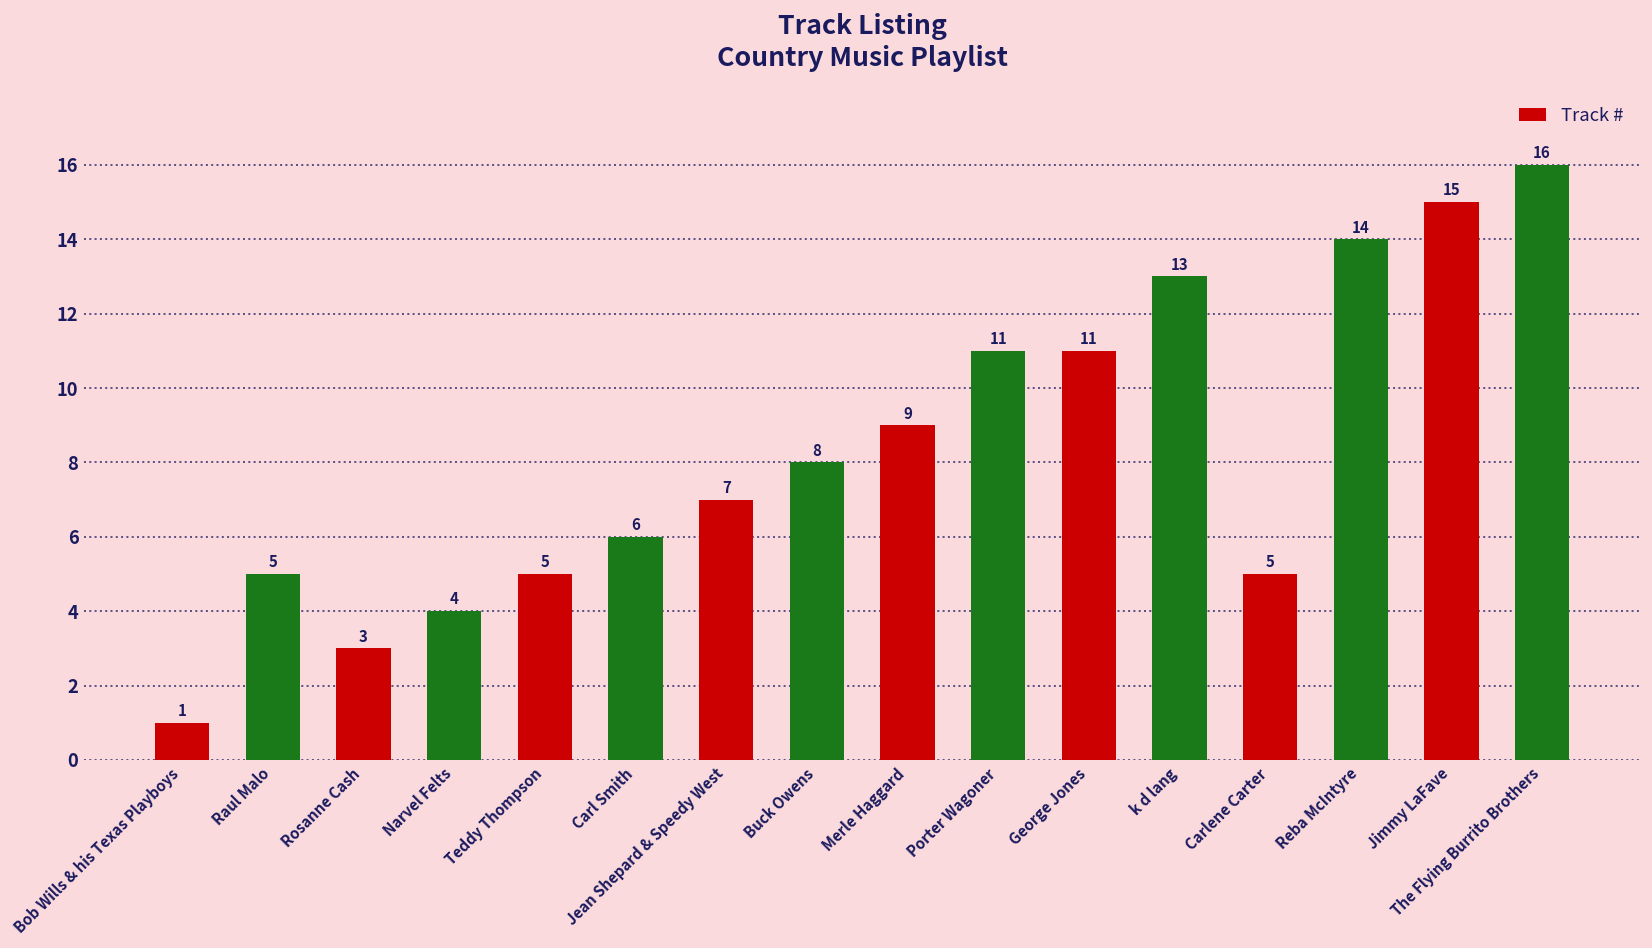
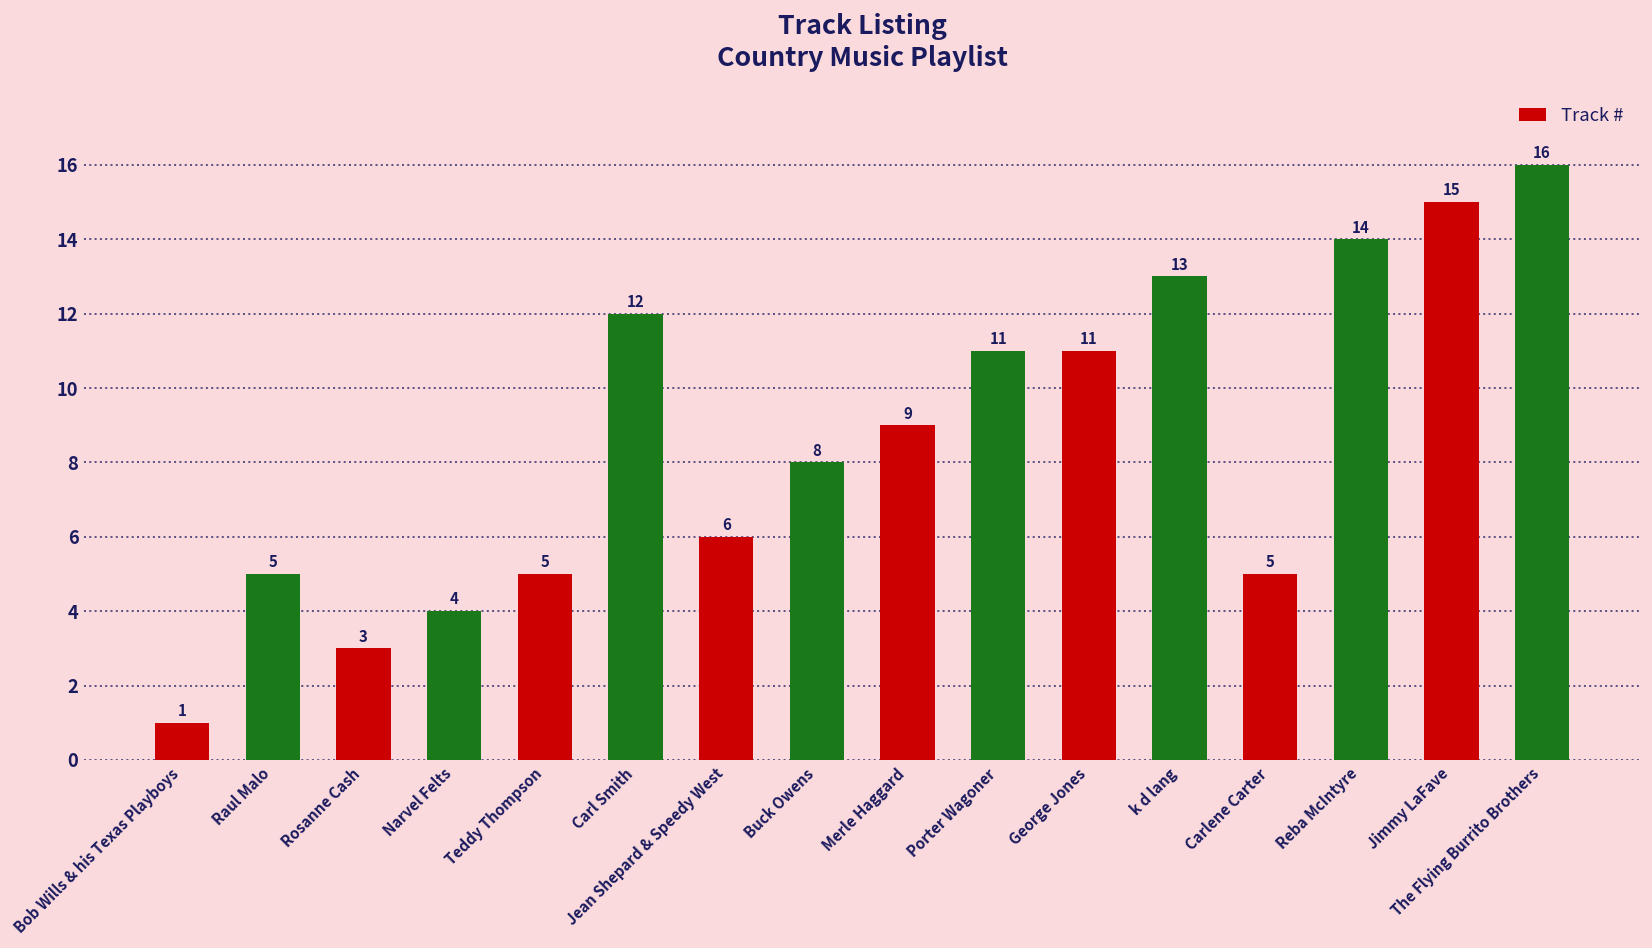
  {
    "Bob Wills & his Texas Playboys": 1,
    "Raul Malo": 5,
    "Rosanne Cash": 3,
    "Narvel Felts": 4,
    "Teddy Thompson": 5,
-   "Carl Smith": 6,
-   "Jean Shepard & Speedy West": 7,
+   "Carl Smith": 12,
+   "Jean Shepard & Speedy West": 6,
    "Buck Owens": 8,
    "Merle Haggard": 9,
    "Porter Wagoner": 11,
    "George Jones": 11,
    "k d lang": 13,
    "Carlene Carter": 5,
    "Reba McIntyre": 14,
    "Jimmy LaFave": 15,
    "The Flying Burrito Brothers": 16
  }
